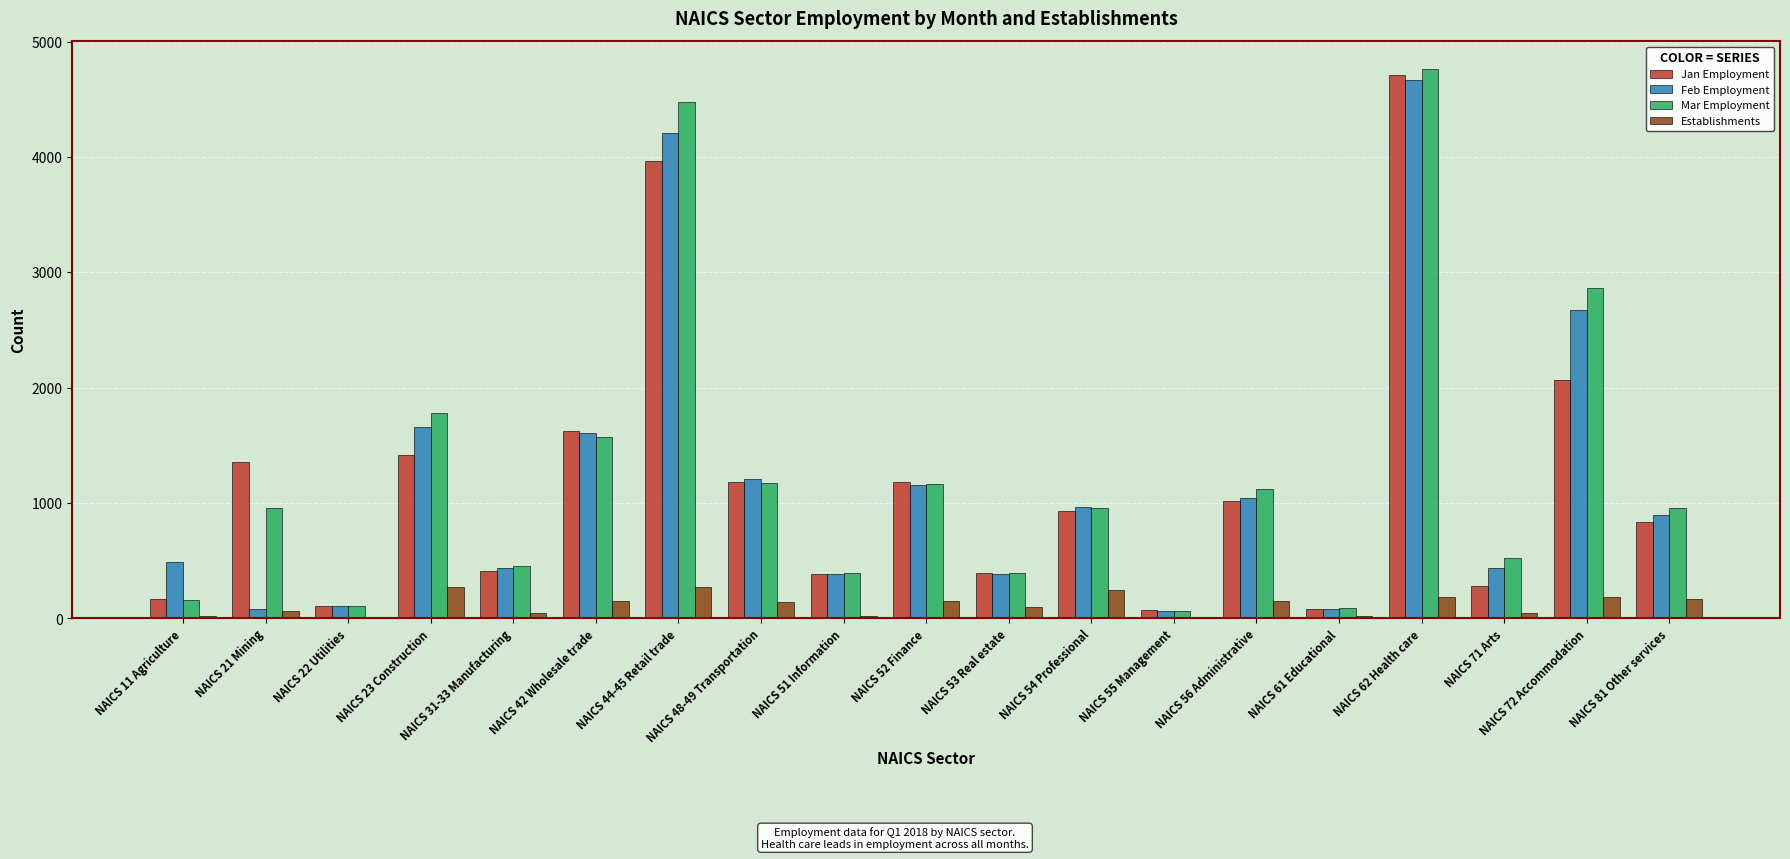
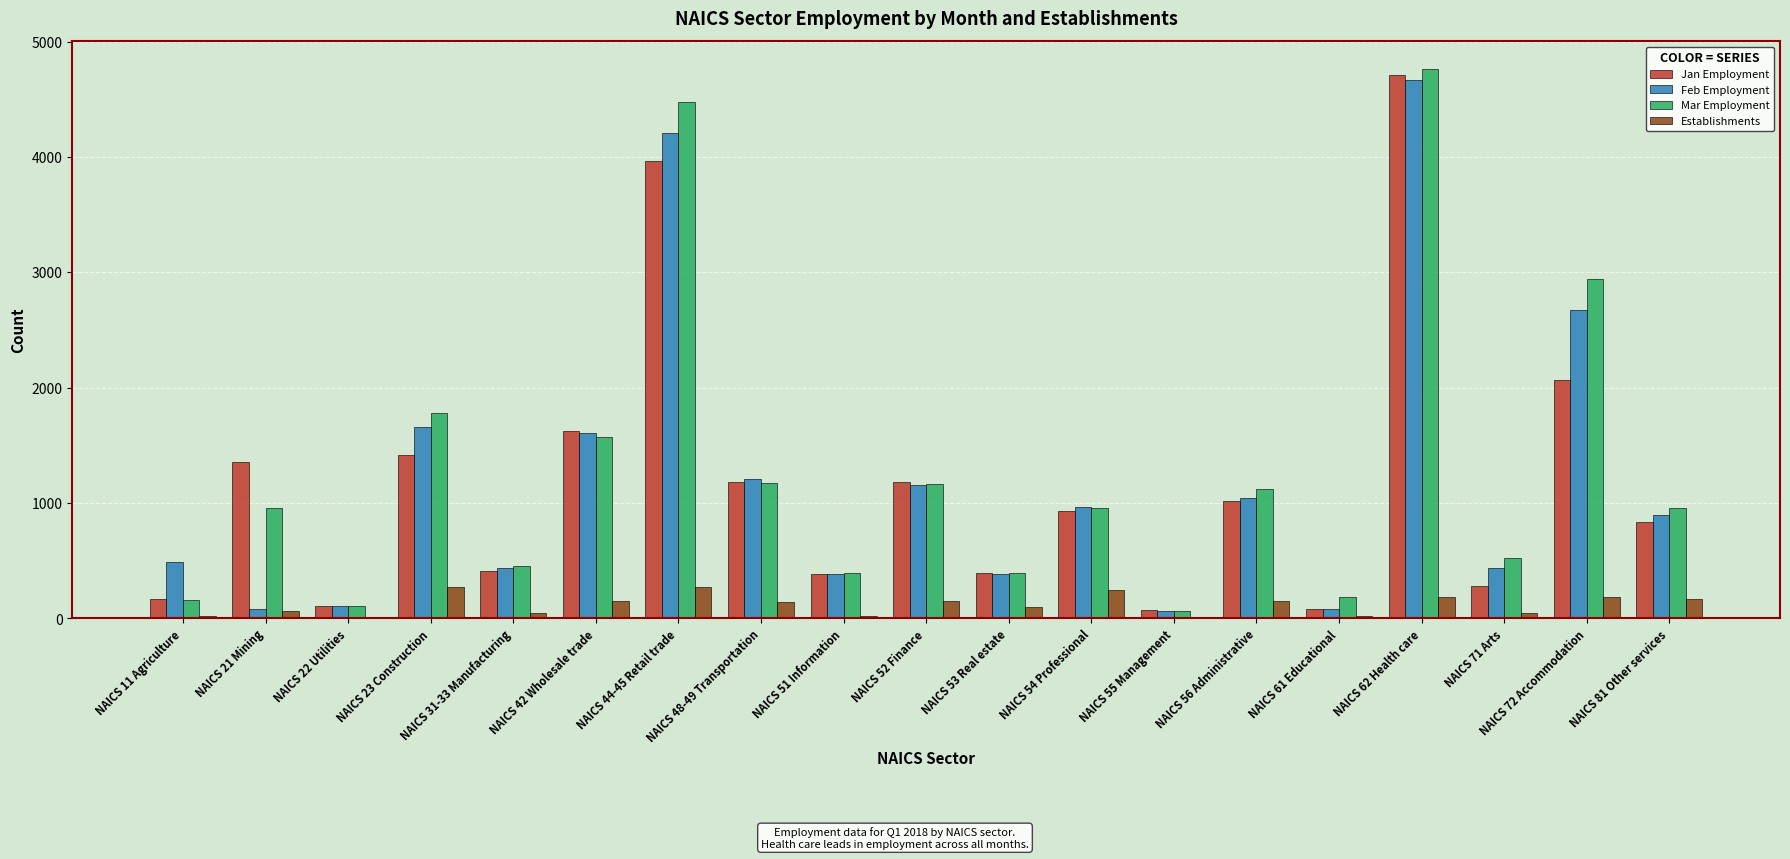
  {
    "Feb Employment": {
      "NAICS 11 Agriculture": 490,
      "NAICS 21 Mining": 80,
      "NAICS 22 Utilities": 110,
      "NAICS 23 Construction": 1660,
      "NAICS 31-33 Manufacturing": 440,
      "NAICS 42 Wholesale trade": 1610,
      "NAICS 44-45 Retail trade": 4200,
      "NAICS 48-49 Transportation": 1210,
      "NAICS 51 Information": 390,
      "NAICS 52 Finance": 1160,
      "NAICS 53 Real estate": 380,
      "NAICS 54 Professional": 970,
      "NAICS 55 Management": 70,
      "NAICS 56 Administrative": 1050,
      "NAICS 61 Educational": 80,
      "NAICS 62 Health care": 4670,
      "NAICS 71 Arts": 440,
      "NAICS 72 Accommodation": 2680,
      "NAICS 81 Other services": 900
    },
    "Mar Employment": {
      "NAICS 11 Agriculture": 160,
      "NAICS 21 Mining": 960,
      "NAICS 22 Utilities": 110,
      "NAICS 23 Construction": 1780,
      "NAICS 31-33 Manufacturing": 460,
      "NAICS 42 Wholesale trade": 1570,
      "NAICS 44-45 Retail trade": 4480,
      "NAICS 48-49 Transportation": 1170,
      "NAICS 51 Information": 390,
      "NAICS 52 Finance": 1160,
      "NAICS 53 Real estate": 400,
      "NAICS 54 Professional": 950,
      "NAICS 55 Management": 70,
      "NAICS 56 Administrative": 1120,
-     "NAICS 61 Educational": 90,
+     "NAICS 61 Educational": 190,
      "NAICS 62 Health care": 4770,
      "NAICS 71 Arts": 530,
-     "NAICS 72 Accommodation": 2870,
+     "NAICS 72 Accommodation": 2950,
      "NAICS 81 Other services": 960
    }
  }
